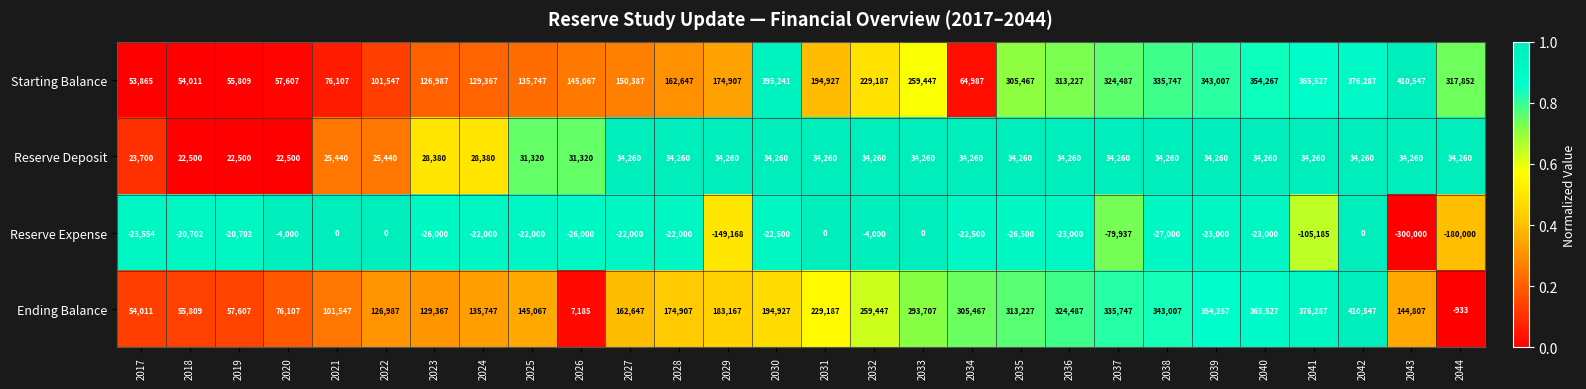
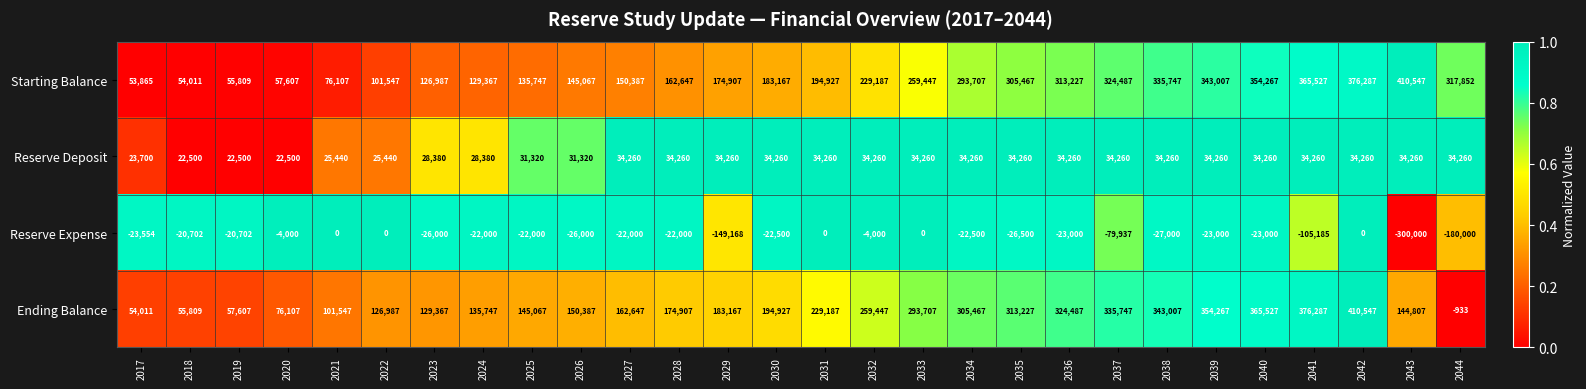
  {
    "Starting Balance": {
      "2017": "53,865",
      "2018": "54,011",
      "2019": "55,809",
      "2020": "57,607",
      "2021": "76,107",
      "2022": "101,547",
      "2023": "126,987",
      "2024": "129,367",
      "2025": "135,747",
      "2026": "145,067",
      "2027": "150,387",
      "2028": "162,647",
      "2029": "174,907",
-     "2030": "395,241",
+     "2030": "183,167",
      "2031": "194,927",
      "2032": "229,187",
      "2033": "259,447",
-     "2034": "64,987",
+     "2034": "293,707",
      "2035": "305,467",
      "2036": "313,227",
      "2037": "324,487",
      "2038": "335,747",
      "2039": "343,007",
      "2040": "354,267",
      "2041": "365,527",
      "2042": "376,287",
      "2043": "410,547",
      "2044": "317,852"
    },
    "Reserve Deposit": {
      "2017": "23,700",
      "2018": "22,500",
      "2019": "22,500",
      "2020": "22,500",
      "2021": "25,440",
      "2022": "25,440",
      "2023": "28,380",
      "2024": "28,380",
      "2025": "31,320",
      "2026": "31,320",
      "2027": "34,260",
      "2028": "34,260",
      "2029": "34,260",
      "2030": "34,260",
      "2031": "34,260",
      "2032": "34,260",
      "2033": "34,260",
      "2034": "34,260",
      "2035": "34,260",
      "2036": "34,260",
      "2037": "34,260",
      "2038": "34,260",
      "2039": "34,260",
      "2040": "34,260",
      "2041": "34,260",
      "2042": "34,260",
      "2043": "34,260",
      "2044": "34,260"
    },
    "Reserve Expense": {
      "2017": "-23,554",
      "2018": "-20,702",
      "2019": "-20,702",
      "2020": "-4,000",
      "2021": "0",
      "2022": "0",
      "2023": "-26,000",
      "2024": "-22,000",
      "2025": "-22,000",
      "2026": "-26,000",
      "2027": "-22,000",
      "2028": "-22,000",
      "2029": "-149,168",
      "2030": "-22,500",
      "2031": "0",
      "2032": "-4,000",
      "2033": "0",
      "2034": "-22,500",
      "2035": "-26,500",
      "2036": "-23,000",
      "2037": "-79,937",
      "2038": "-27,000",
      "2039": "-23,000",
      "2040": "-23,000",
      "2041": "-105,185",
      "2042": "0",
      "2043": "-300,000",
      "2044": "-180,000"
    },
    "Ending Balance": {
      "2017": "54,011",
      "2018": "55,809",
      "2019": "57,607",
      "2020": "76,107",
      "2021": "101,547",
      "2022": "126,987",
      "2023": "129,367",
      "2024": "135,747",
      "2025": "145,067",
-     "2026": "7,185",
+     "2026": "150,387",
      "2027": "162,647",
      "2028": "174,907",
      "2029": "183,167",
      "2030": "194,927",
      "2031": "229,187",
      "2032": "259,447",
      "2033": "293,707",
      "2034": "305,467",
      "2035": "313,227",
      "2036": "324,487",
      "2037": "335,747",
      "2038": "343,007",
      "2039": "354,267",
      "2040": "365,527",
      "2041": "376,287",
      "2042": "410,547",
      "2043": "144,807",
      "2044": "-933"
    }
  }
